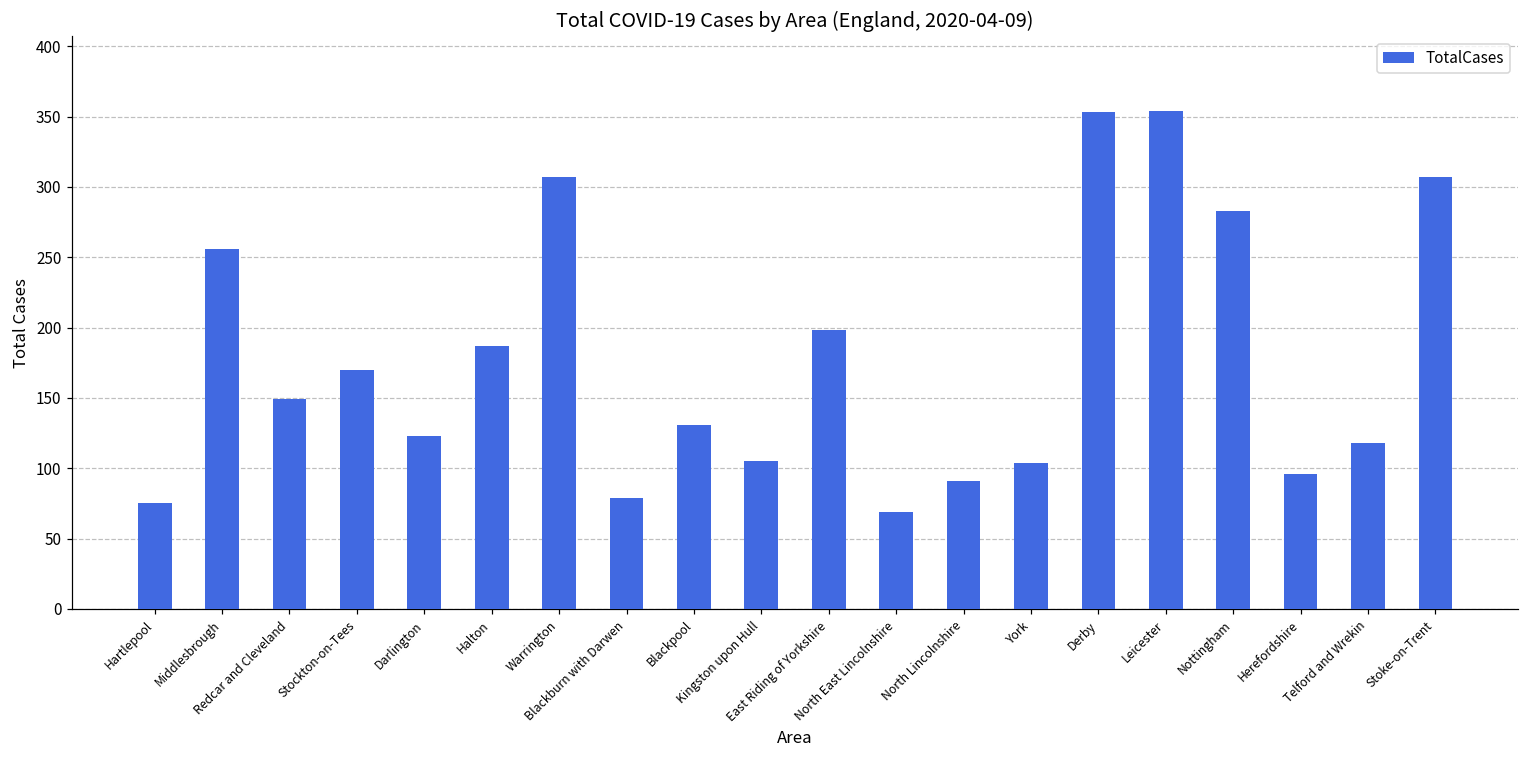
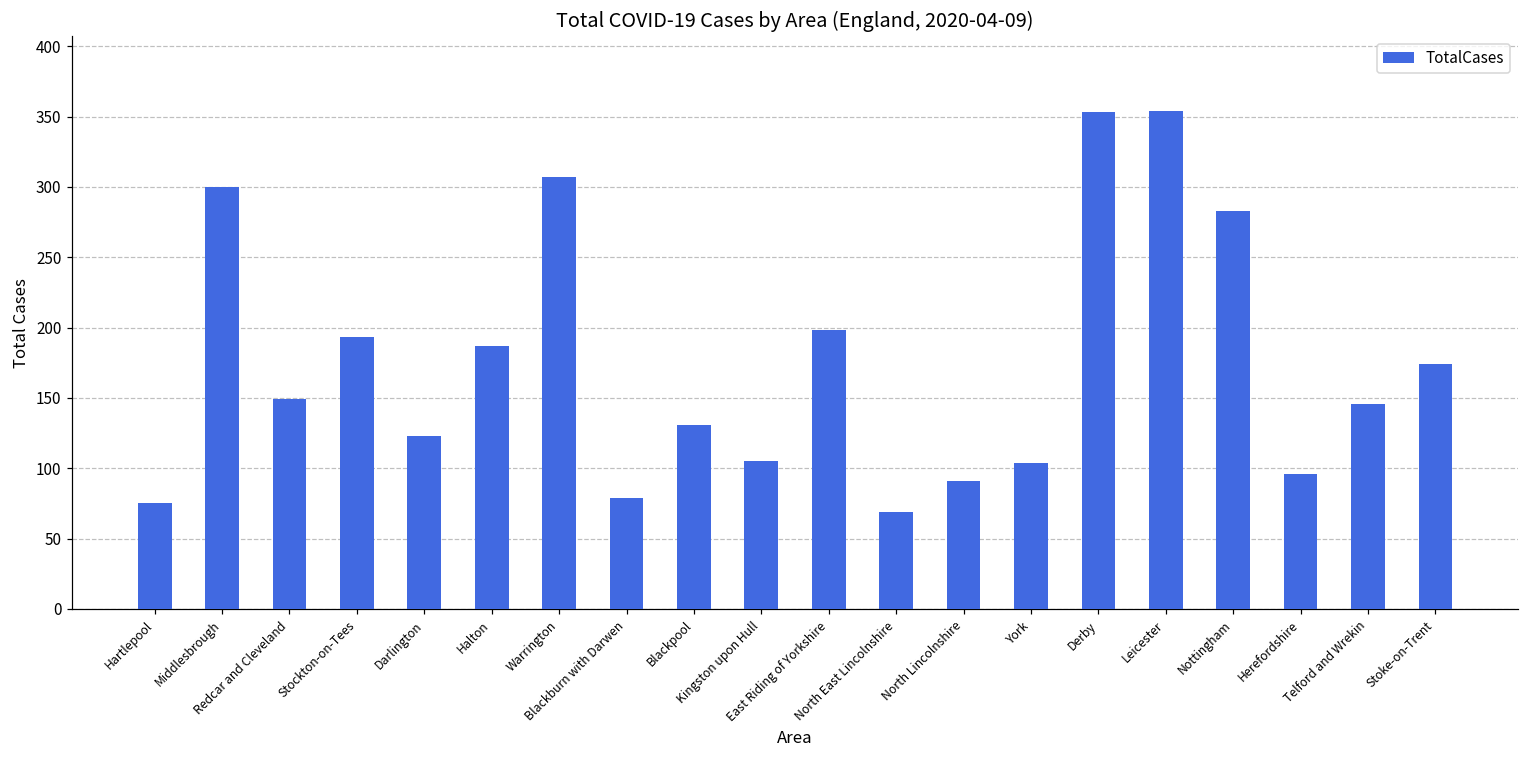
  {
    "Hartlepool": 75,
-   "Middlesbrough": 256,
+   "Middlesbrough": 300,
    "Redcar and Cleveland": 149,
-   "Stockton-on-Tees": 170,
+   "Stockton-on-Tees": 193,
    "Darlington": 123,
    "Halton": 187,
    "Warrington": 307,
    "Blackburn with Darwen": 79,
    "Blackpool": 131,
    "Kingston upon Hull": 105,
    "East Riding of Yorkshire": 198,
    "North East Lincolnshire": 69,
    "North Lincolnshire": 91,
    "York": 104,
    "Derby": 353,
    "Leicester": 354,
    "Nottingham": 283,
    "Herefordshire": 96,
-   "Telford and Wrekin": 118,
-   "Stoke-on-Trent": 307
+   "Telford and Wrekin": 146,
+   "Stoke-on-Trent": 174
  }
